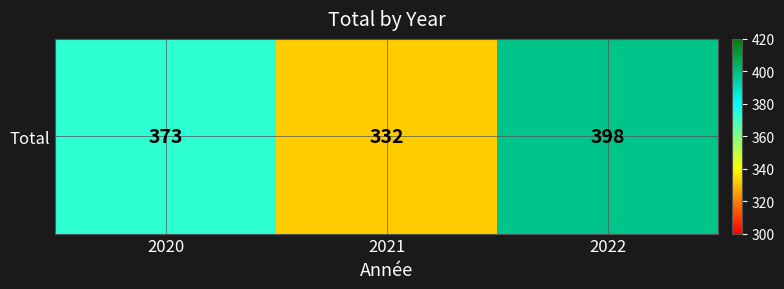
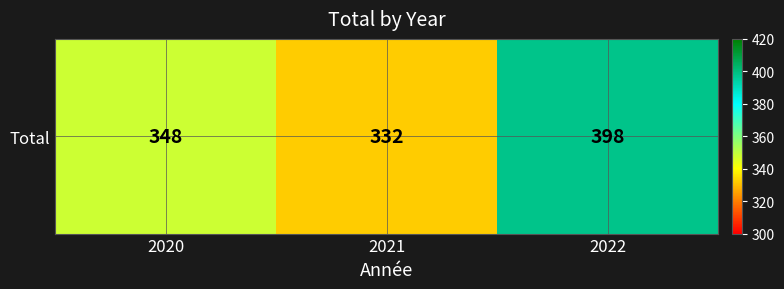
  {
    "Total": {
-     "2020": 373,
+     "2020": 348,
      "2021": 332,
      "2022": 398
    }
  }
